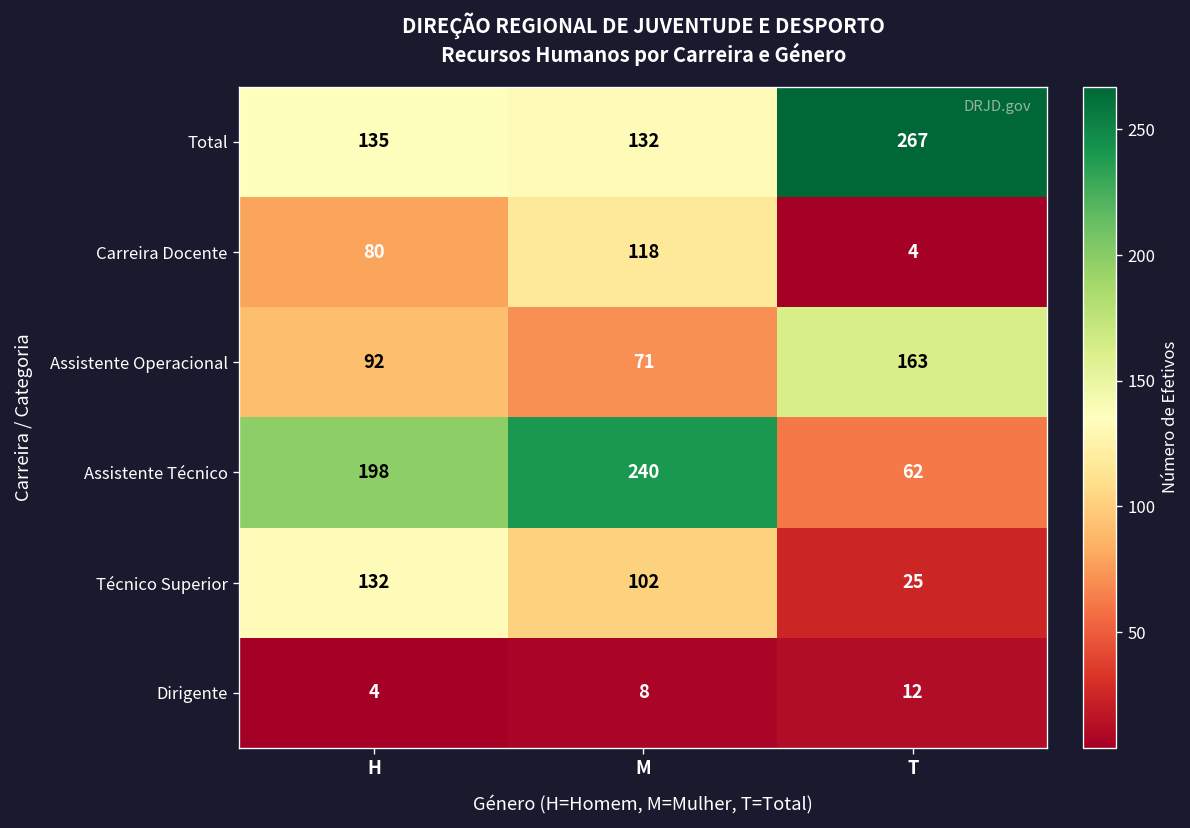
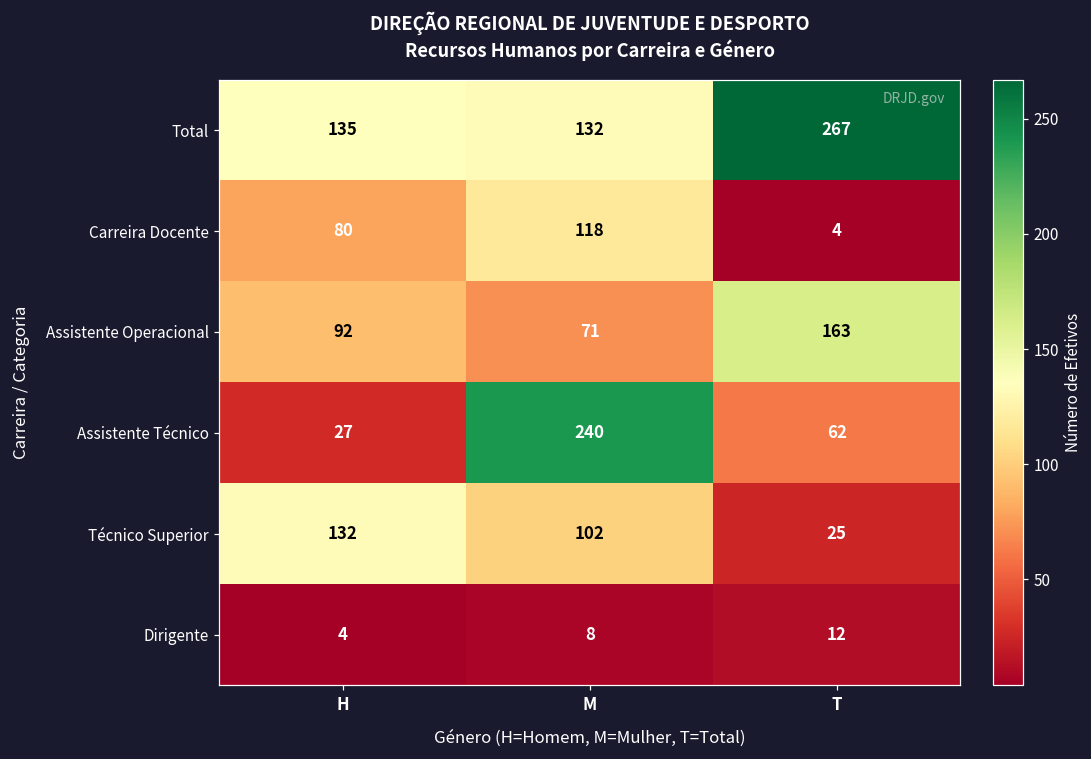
  {
    "Total": {
      "H": 135,
      "M": 132
    },
    "Carreira Docente": {
      "H": 80,
      "M": 118,
      "T": 4
    },
    "Assistente Operacional": {
      "H": 92,
      "M": 71,
      "T": 163
    },
    "Assistente Técnico": {
-     "H": 198,
+     "H": 27,
      "M": 240,
      "T": 62
    },
    "Técnico Superior": {
      "H": 132,
      "M": 102,
      "T": 25
    },
    "Dirigente": {
      "H": 4,
      "M": 8,
      "T": 12
    }
  }
